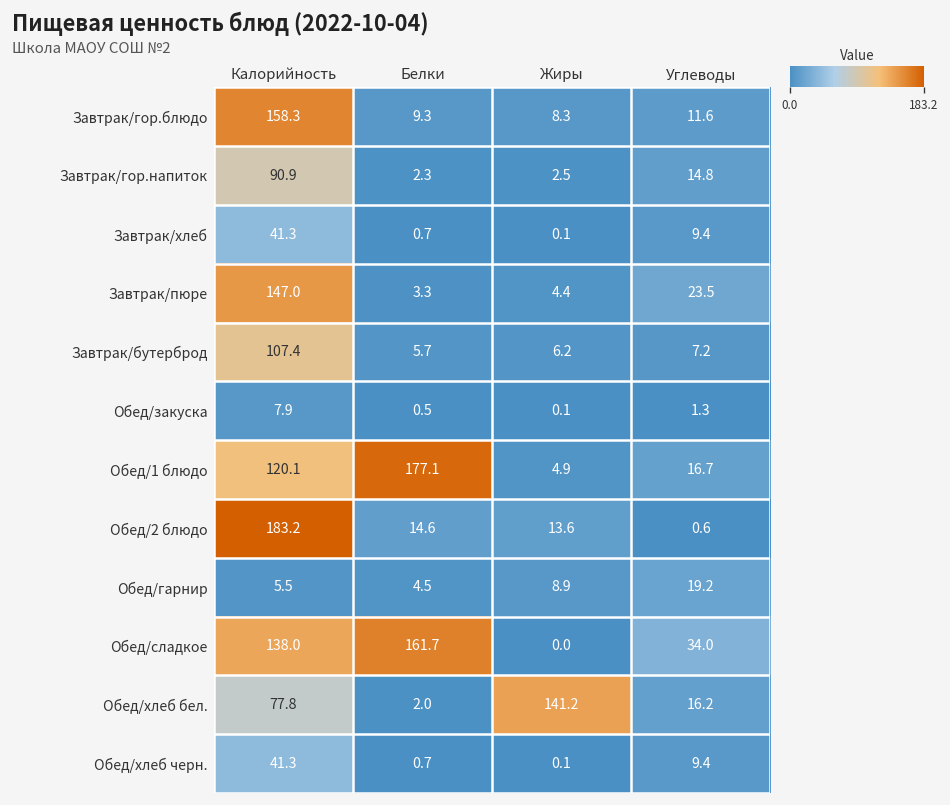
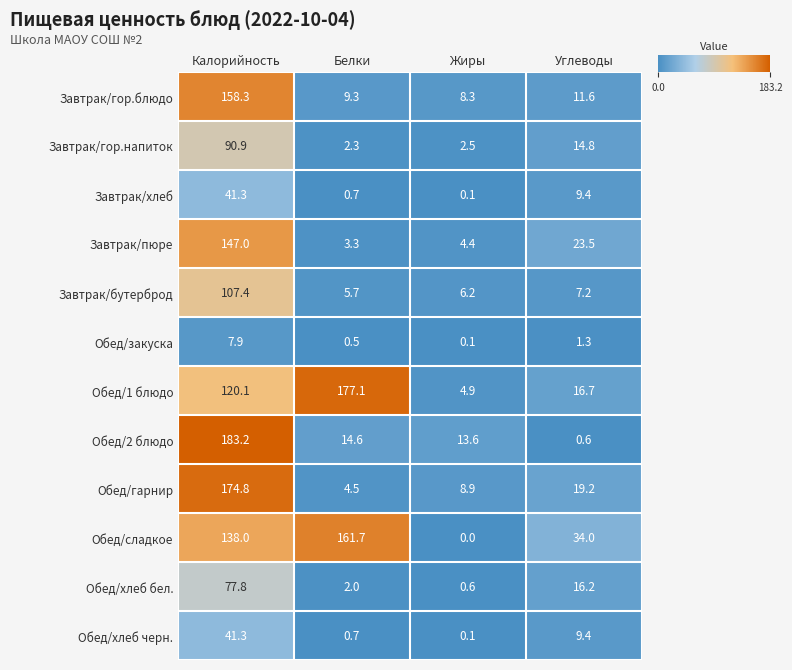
  {
    "Завтрак/гор.блюдо": {
      "Калорийность": 158.3,
      "Белки": 9.3,
      "Жиры": 8.3,
      "Углеводы": 11.6
    },
    "Завтрак/гор.напиток": {
      "Калорийность": 90.9,
      "Белки": 2.3,
      "Жиры": 2.5,
      "Углеводы": 14.8
    },
    "Завтрак/хлеб": {
      "Калорийность": 41.3,
      "Белки": 0.7,
      "Жиры": 0.1,
      "Углеводы": 9.4
    },
    "Завтрак/пюре": {
      "Калорийность": 147.0,
      "Белки": 3.3,
      "Жиры": 4.4,
      "Углеводы": 23.5
    },
    "Завтрак/бутерброд": {
      "Калорийность": 107.4,
      "Белки": 5.7,
      "Жиры": 6.2,
      "Углеводы": 7.2
    },
    "Обед/закуска": {
      "Калорийность": 7.9,
      "Белки": 0.5,
      "Жиры": 0.1,
      "Углеводы": 1.3
    },
    "Обед/1 блюдо": {
      "Калорийность": 120.1,
      "Белки": 177.1,
      "Жиры": 4.9,
      "Углеводы": 16.7
    },
    "Обед/2 блюдо": {
      "Калорийность": 183.2,
      "Белки": 14.6,
      "Жиры": 13.6,
      "Углеводы": 0.6
    },
    "Обед/гарнир": {
-     "Калорийность": 5.5,
+     "Калорийность": 174.8,
      "Белки": 4.5,
      "Жиры": 8.9,
      "Углеводы": 19.2
    },
    "Обед/сладкое": {
      "Калорийность": 138.0,
      "Белки": 161.7,
      "Жиры": 0.0,
      "Углеводы": 34.0
    },
    "Обед/хлеб бел.": {
      "Калорийность": 77.8,
      "Белки": 2.0,
-     "Жиры": 141.2,
+     "Жиры": 0.6,
      "Углеводы": 16.2
    },
    "Обед/хлеб черн.": {
      "Калорийность": 41.3,
      "Белки": 0.7,
      "Жиры": 0.1,
      "Углеводы": 9.4
    }
  }
